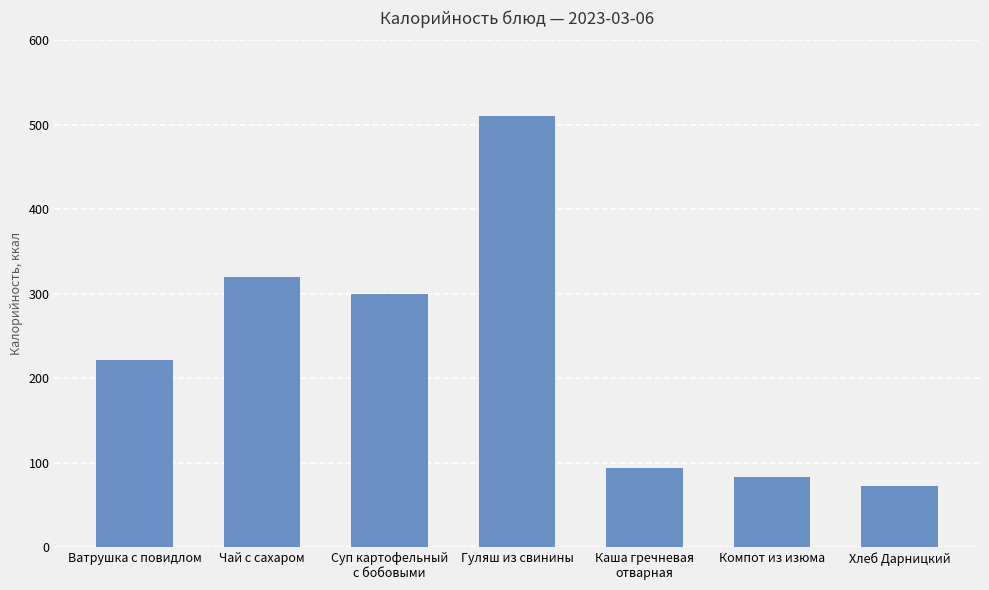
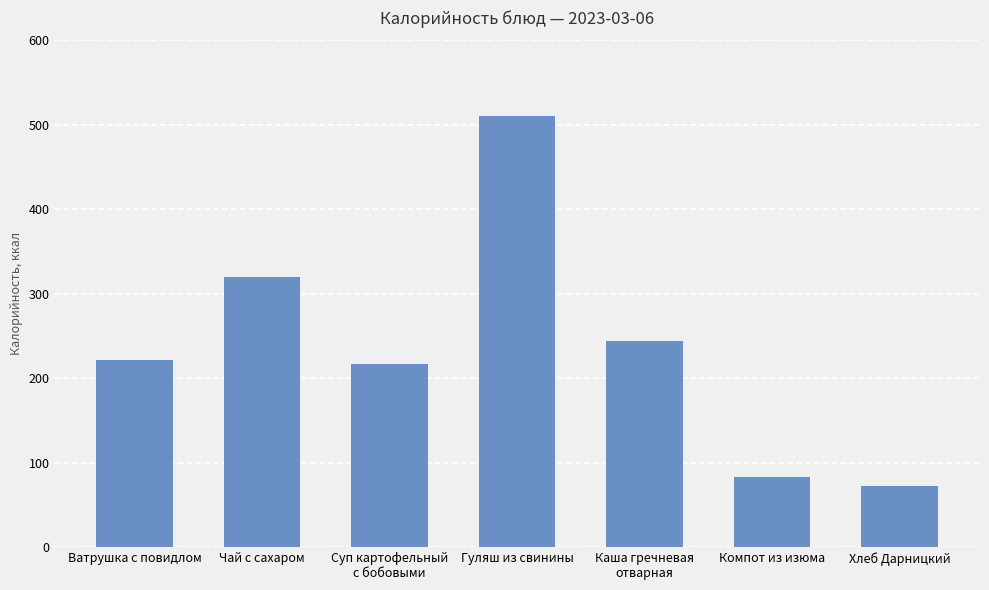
  {
    "Ватрушка с повидлом": 220,
    "Чай с сахаром": 320,
-   "Суп картофельный с бобовыми": 300,
+   "Суп картофельный с бобовыми": 220,
    "Гуляш из свинины": 510,
-   "Каша гречневая отварная": 90,
+   "Каша гречневая отварная": 240,
    "Компот из изюма": 80,
    "Хлеб Дарницкий": 70
  }
